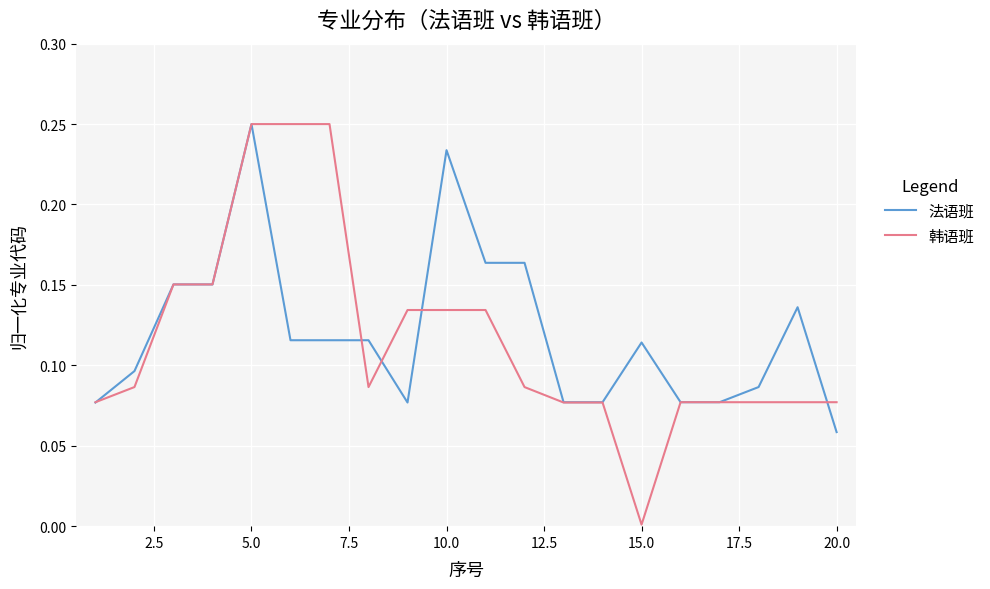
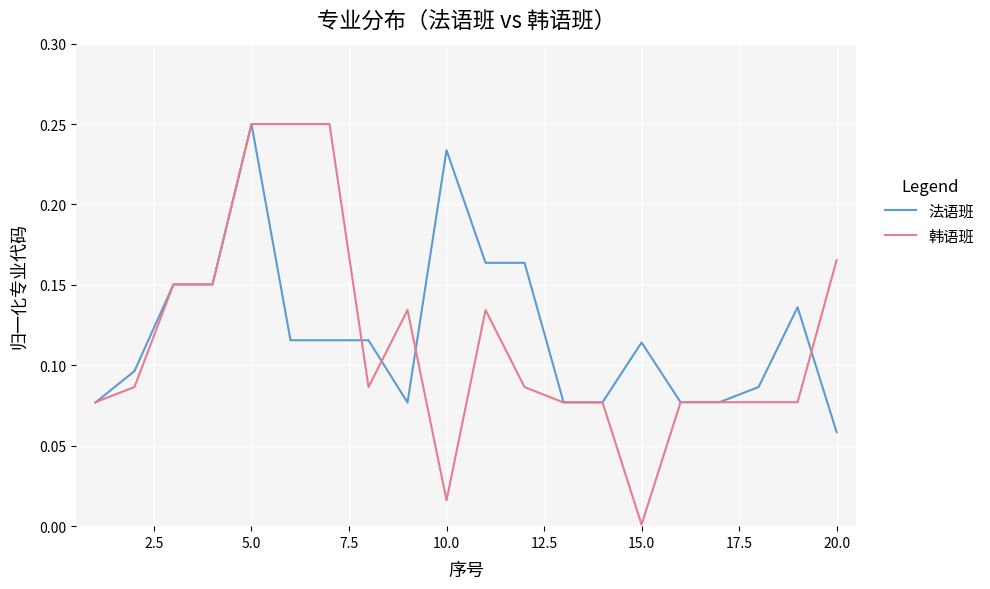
  {
    "法语班": {
      "10.0": 0.234,
      "15.0": 0.114,
      "20.0": 0.058
    },
    "韩语班": {
-     "10.0": 0.134,
+     "10.0": 0.016,
      "15.0": 0.001,
-     "20.0": 0.077
+     "20.0": 0.165
    }
  }
